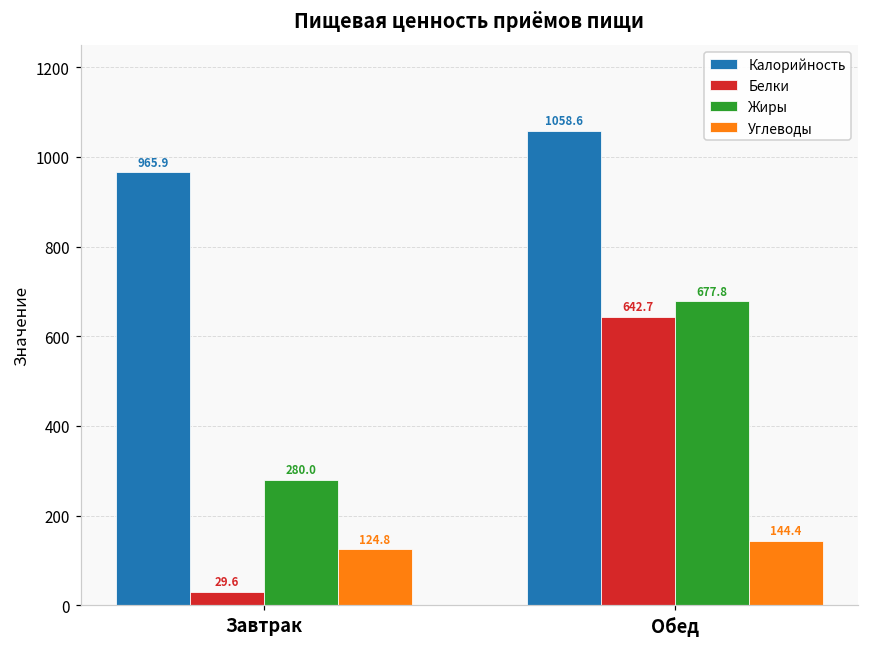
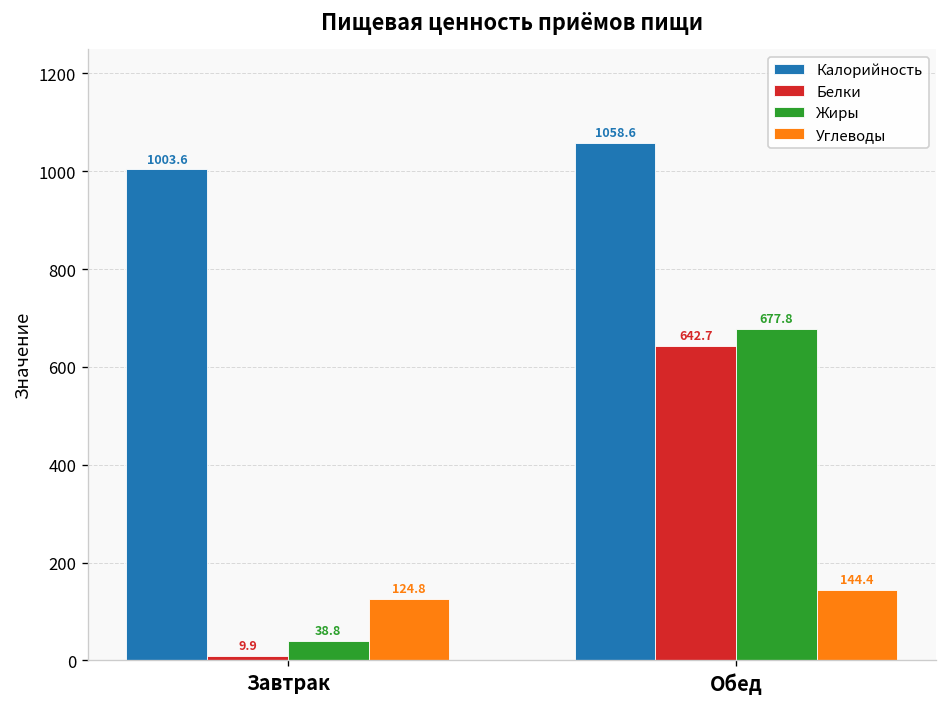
  {
    "Калорийность": {
-     "Завтрак": 965.9,
+     "Завтрак": 1003.6,
      "Обед": 1058.6
    },
    "Белки": {
-     "Завтрак": 29.6,
+     "Завтрак": 9.9,
      "Обед": 642.7
    },
    "Жиры": {
-     "Завтрак": 280.0,
+     "Завтрак": 38.8,
      "Обед": 677.8
    },
    "Углеводы": {
      "Завтрак": 124.8,
      "Обед": 144.4
    }
  }
